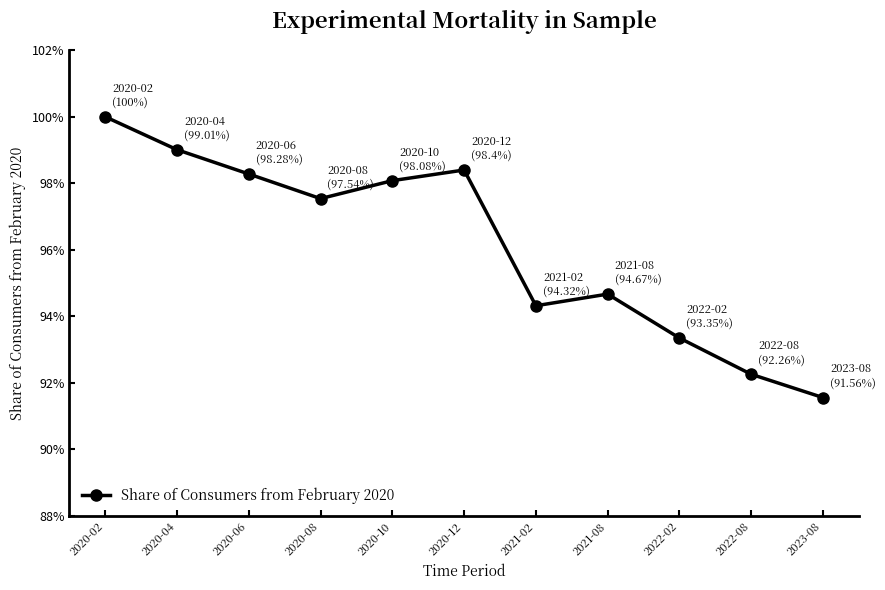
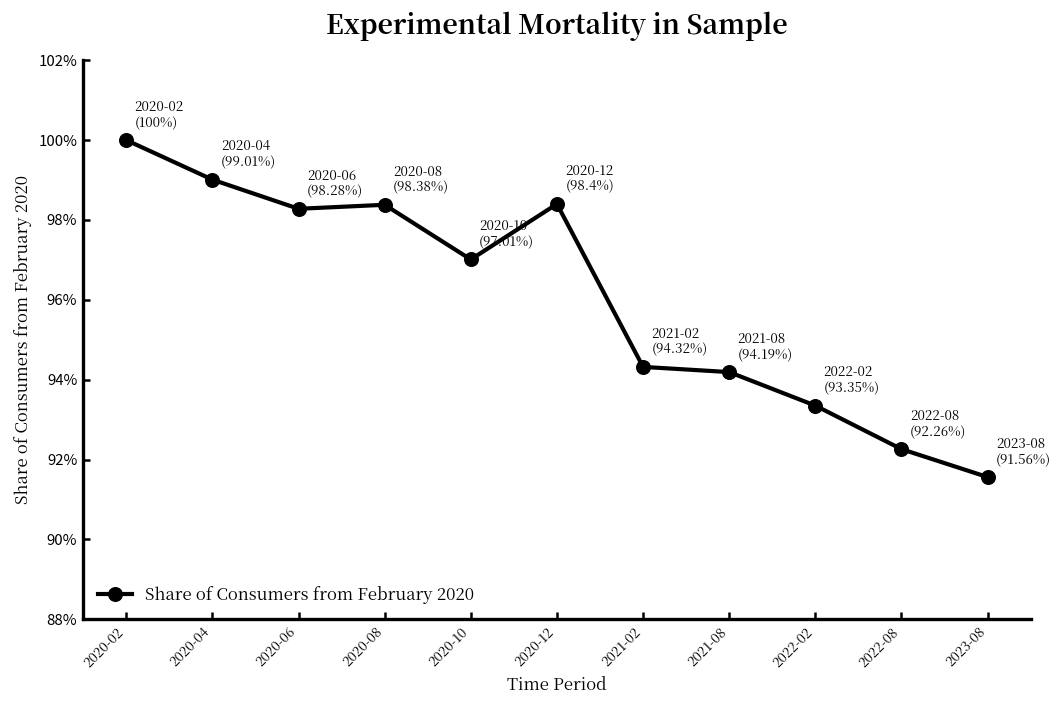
  {
    "2020-02": "(100%)",
    "2020-04": "(99.01%)",
    "2020-06": "(98.28%)",
-   "2020-08": "(97.54%)",
-   "2020-10": "(98.08%)",
+   "2020-08": "(98.38%)",
+   "2020-10": "(97.01%)",
    "2020-12": "(98.4%)",
    "2021-02": "(94.32%)",
-   "2021-08": "(94.67%)",
+   "2021-08": "(94.19%)",
    "2022-02": "(93.35%)",
    "2022-08": "(92.26%)",
    "2023-08": "(91.56%)"
  }
